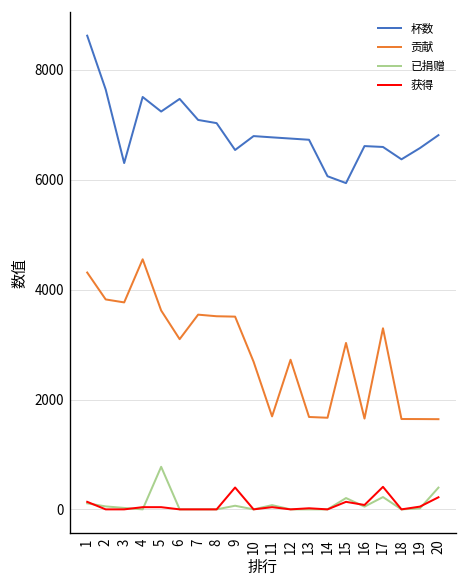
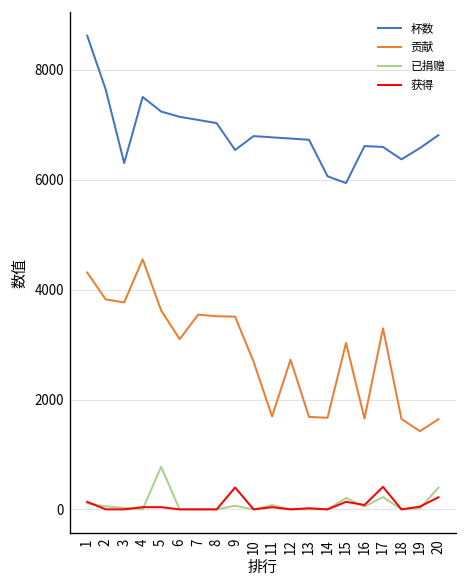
  {
    "杯数": {
      "1": 8600,
      "2": 7600,
      "3": 6300,
      "4": 7500,
      "5": 7200,
-     "6": 7500,
+     "6": 7100,
      "7": 7100,
      "8": 7000,
      "9": 6500,
      "10": 6800,
      "11": 6800,
      "12": 6800,
      "13": 6700,
      "14": 6100,
      "15": 5900,
      "16": 6600,
      "17": 6600,
      "18": 6400,
      "19": 6600,
      "20": 6800
    },
    "贡献": {
      "1": 4300,
      "2": 3800,
      "3": 3800,
      "4": 4600,
      "5": 3600,
      "6": 3100,
      "7": 3500,
      "8": 3500,
      "9": 3500,
      "10": 2700,
      "11": 1700,
      "12": 2700,
      "13": 1700,
      "14": 1700,
      "15": 3000,
      "16": 1700,
      "17": 3300,
      "18": 1600,
-     "19": 1600,
+     "19": 1400,
      "20": 1600
    },
    "已捐赠": {
      "5": 800,
      "9": 100,
      "15": 200,
      "17": 200,
      "20": 400
    },
    "获得": {
      "5": 0,
      "9": 400,
      "15": 100,
      "17": 400,
      "20": 200
    }
  }
